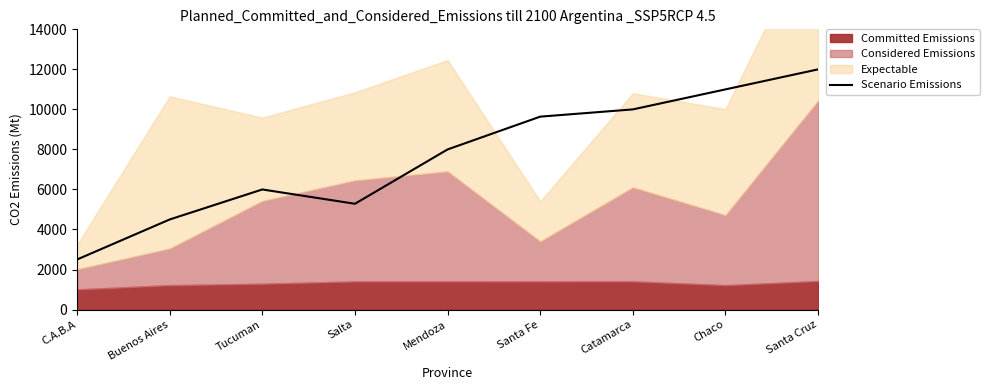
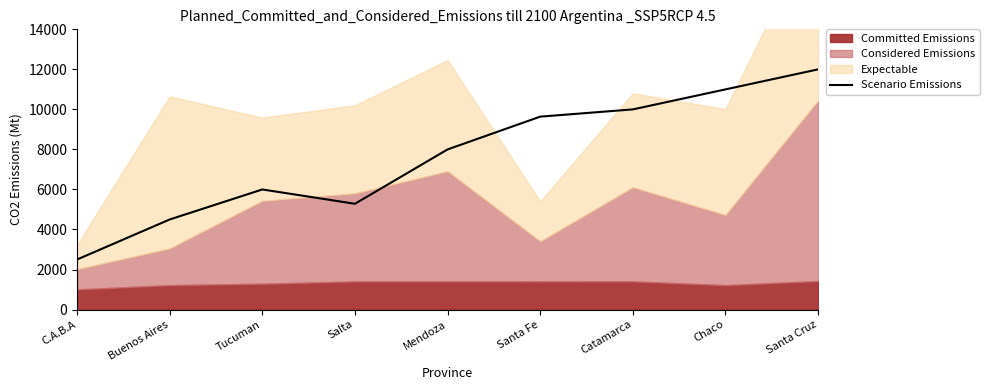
  {
    "Scenario Emissions": {
      "C.A.B.A": 2500,
      "Buenos Aires": 4500,
      "Tucuman": 6000,
      "Salta": 5300,
      "Mendoza": 8000,
      "Santa Fe": 9600,
      "Catamarca": 10000,
      "Chaco": 11000,
      "Santa Cruz": 12000
    },
    "Committed Emissions": {
      "C.A.B.A": 1000,
      "Buenos Aires": 1200,
      "Tucuman": 1300,
      "Salta": 1400,
      "Mendoza": 1400,
      "Santa Fe": 1400,
      "Catamarca": 1400,
      "Chaco": 1200,
      "Santa Cruz": 1400
    },
    "Considered Emissions": {
      "C.A.B.A": 1000,
      "Buenos Aires": 1800,
      "Tucuman": 4100,
-     "Salta": 5000,
+     "Salta": 4400,
      "Mendoza": 5500,
      "Santa Fe": 2000,
      "Catamarca": 4700,
      "Chaco": 3500,
      "Santa Cruz": 9000
    },
    "Expectable": {
      "C.A.B.A": 1200,
      "Buenos Aires": 7600,
      "Tucuman": 4200,
      "Salta": 4400,
      "Mendoza": 5600,
      "Santa Fe": 2000,
      "Catamarca": 4700,
      "Chaco": 5300
    }
  }
